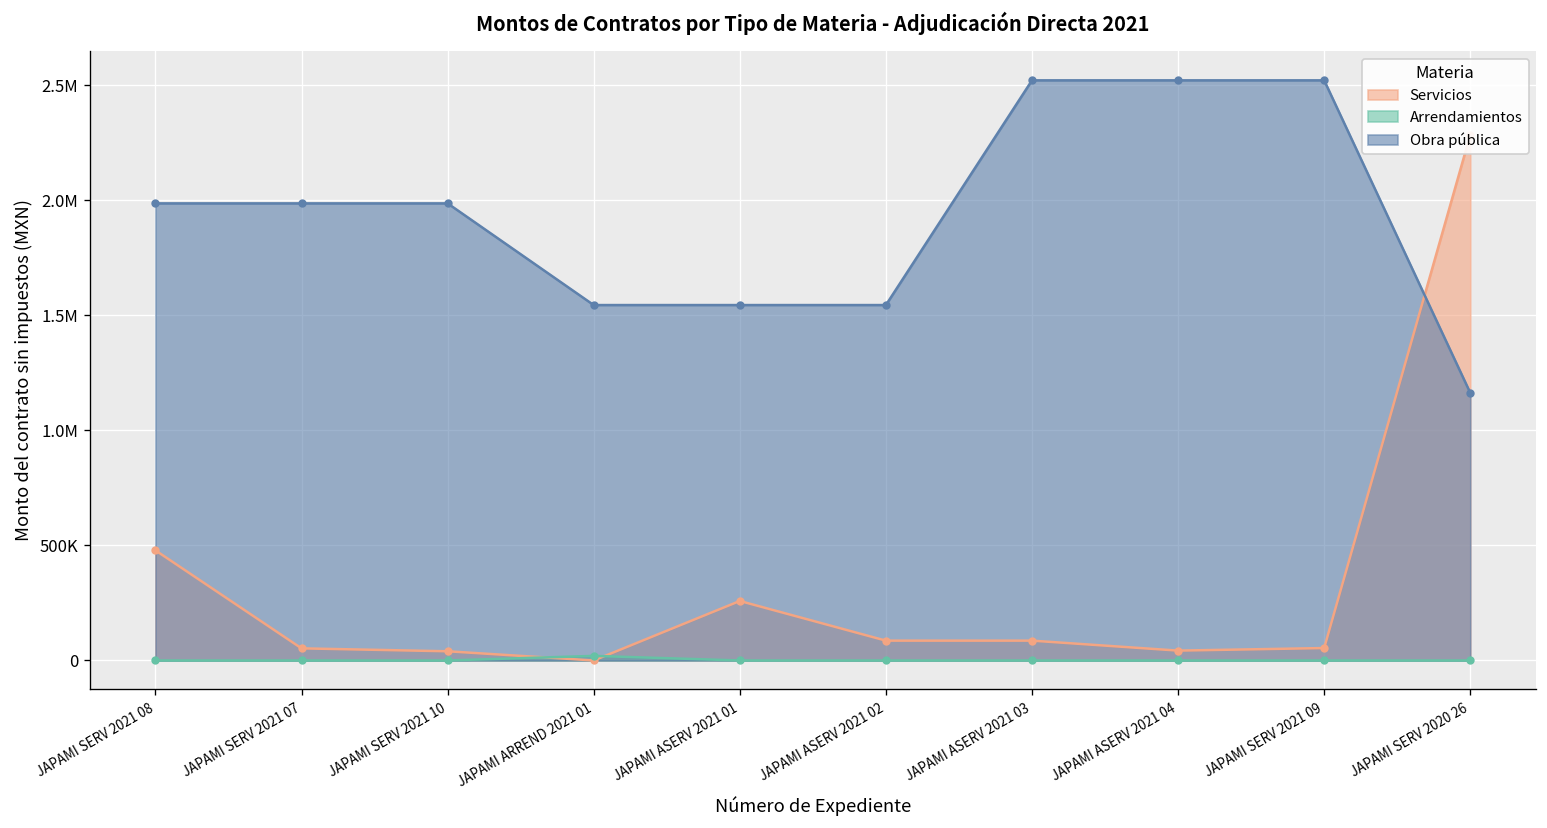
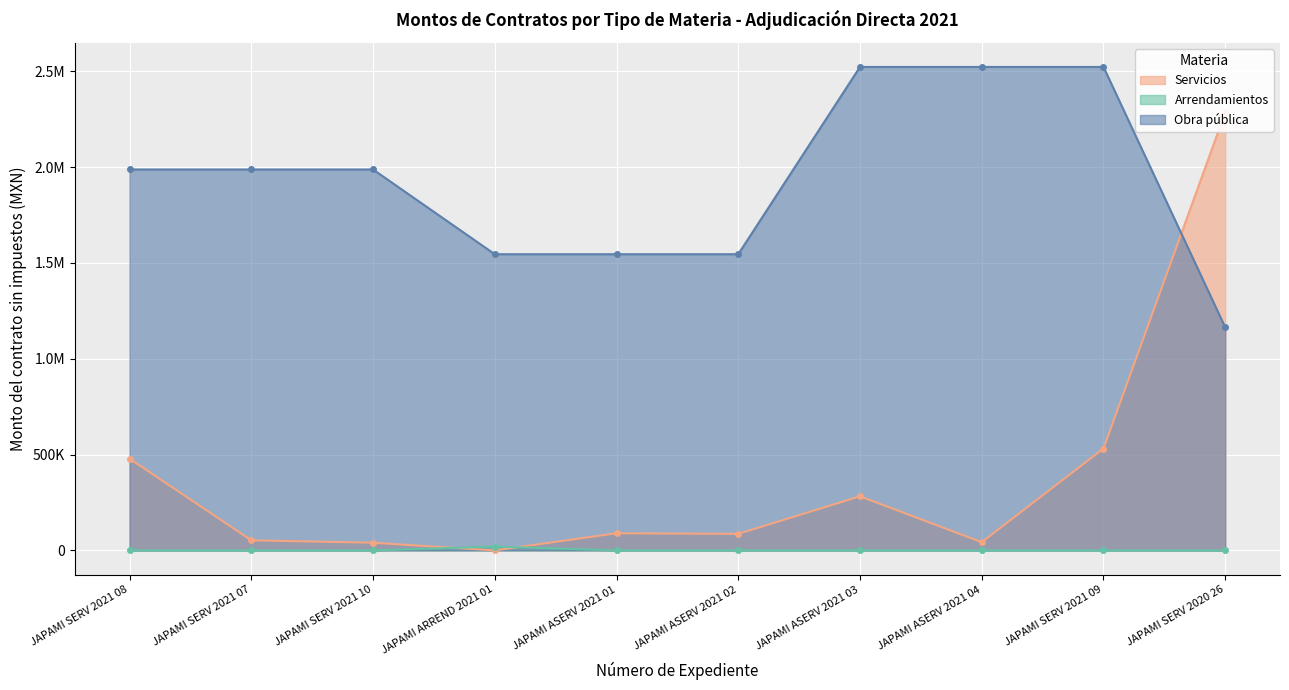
  {
    "Servicios": {
      "JAPAMI SERV 2021 08": 480000,
      "JAPAMI SERV 2021 07": 50000,
      "JAPAMI SERV 2021 10": 40000,
      "JAPAMI ARREND 2021 01": 0,
-     "JAPAMI ASERV 2021 01": 260000,
+     "JAPAMI ASERV 2021 01": 90000,
      "JAPAMI ASERV 2021 02": 90000,
-     "JAPAMI ASERV 2021 03": 90000,
+     "JAPAMI ASERV 2021 03": 280000,
      "JAPAMI ASERV 2021 04": 40000,
-     "JAPAMI SERV 2021 09": 50000
+     "JAPAMI SERV 2021 09": 530000
    }
  }
